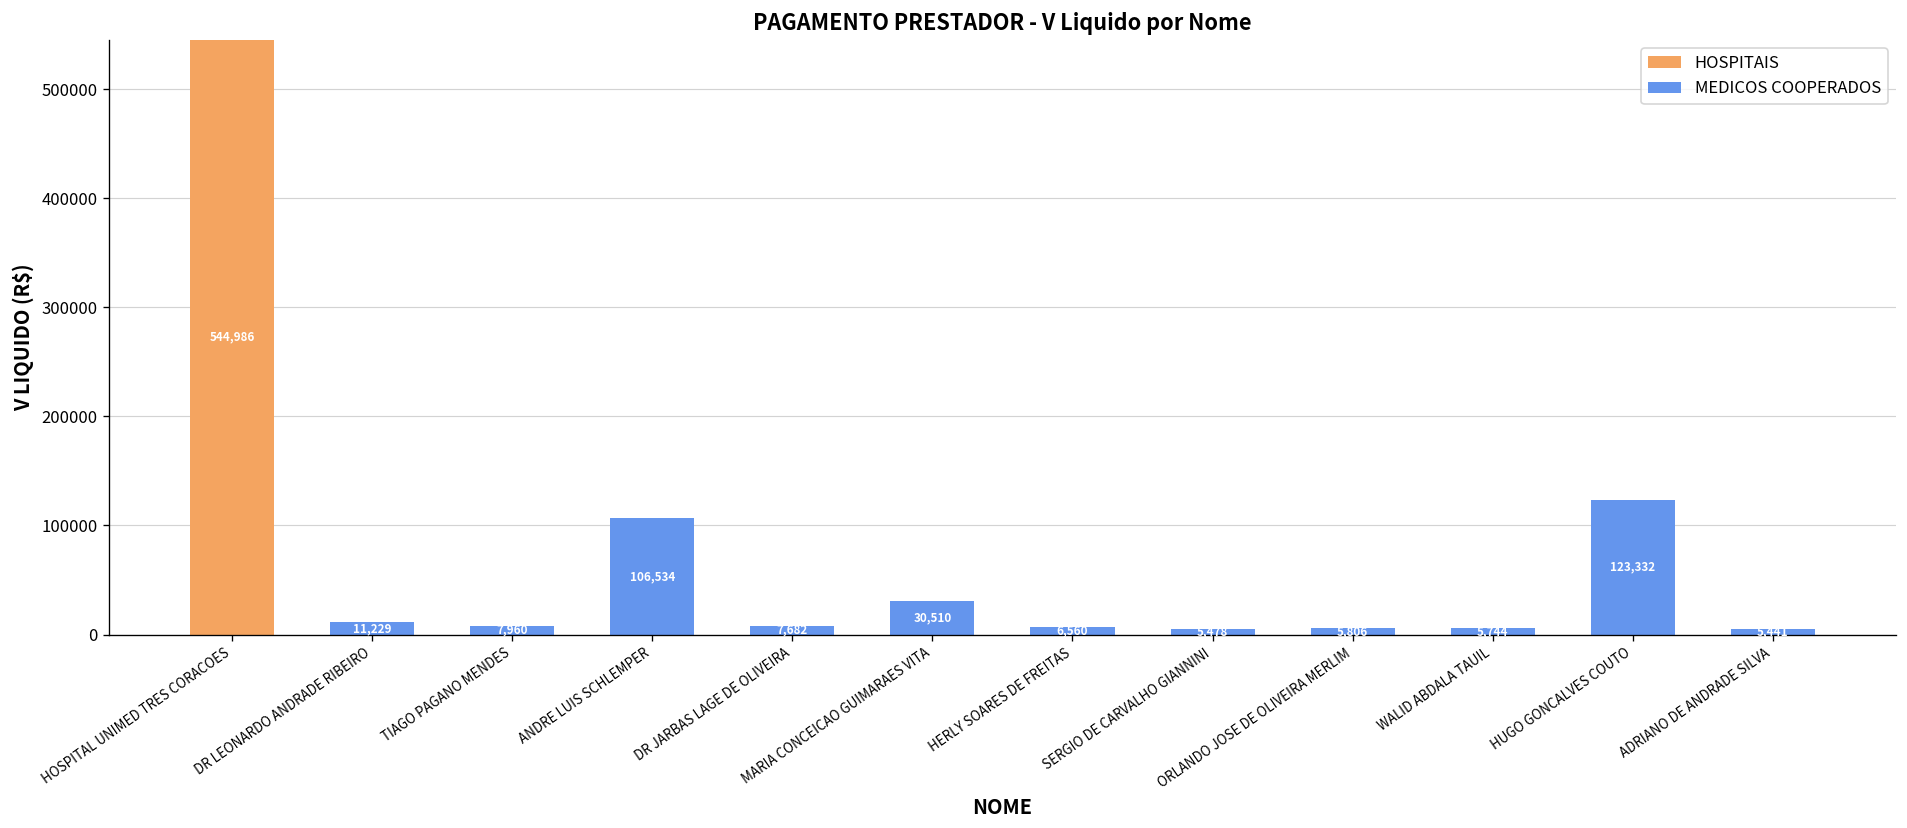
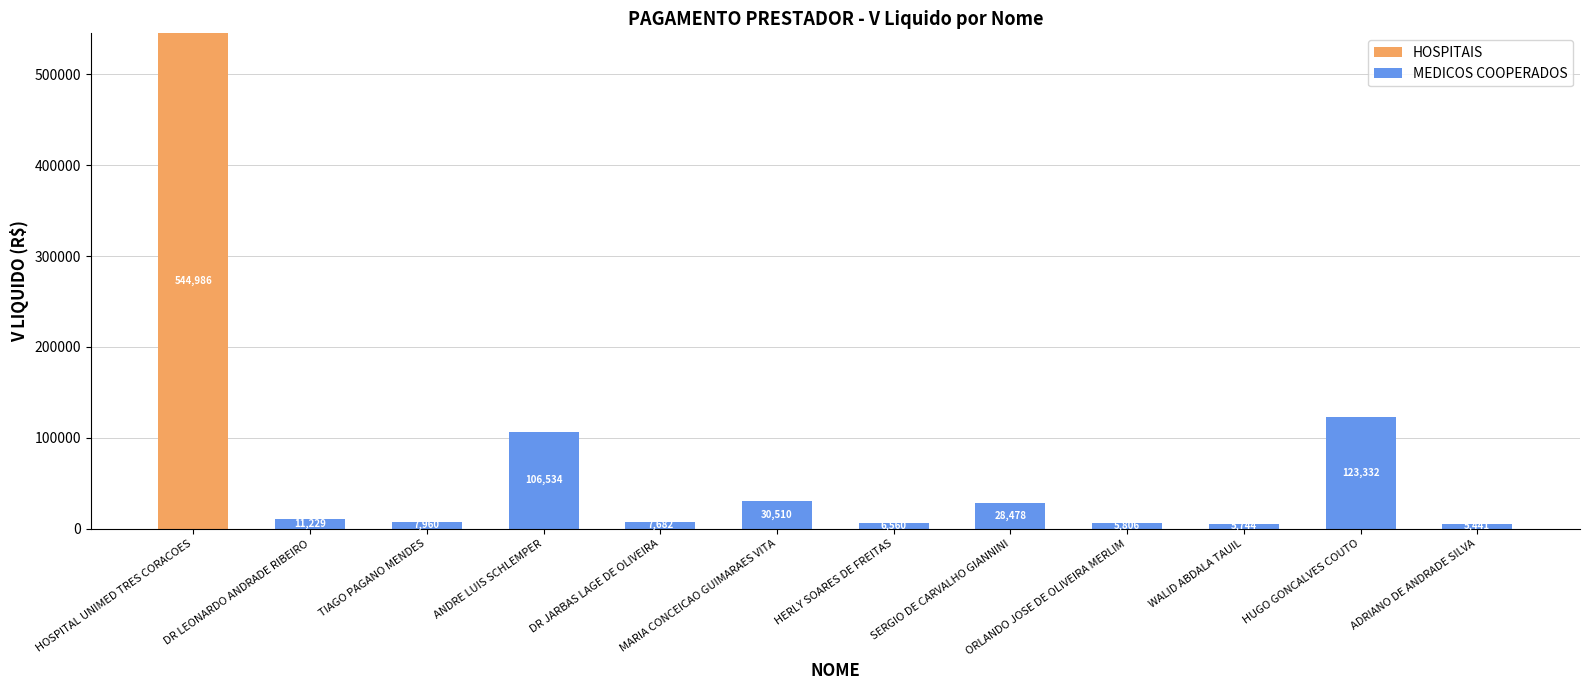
  {
    "HOSPITAIS": {
      "HOSPITAL UNIMED TRES CORACOES": "544,986"
    },
    "MEDICOS COOPERADOS": {
-     "SERGIO DE CARVALHO GIANNINI": "10000"
+     "SERGIO DE CARVALHO GIANNINI": "30000"
    }
  }
